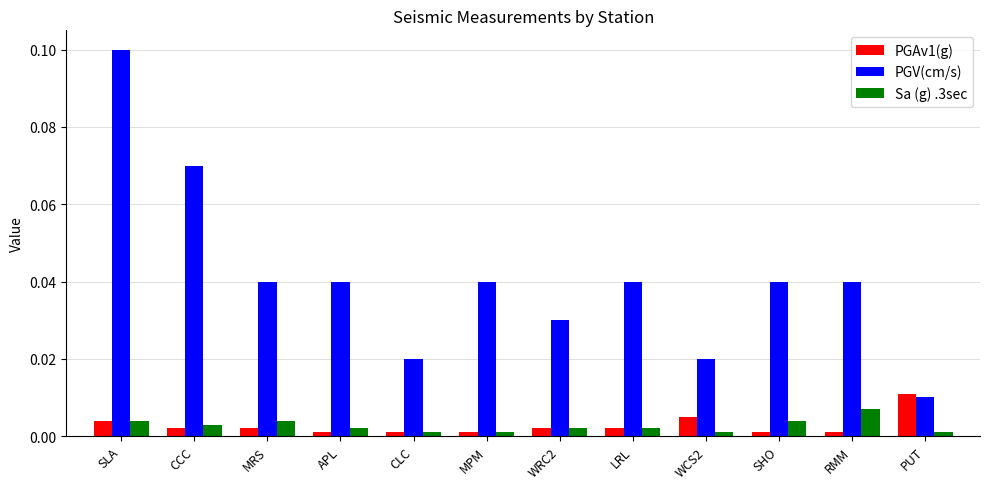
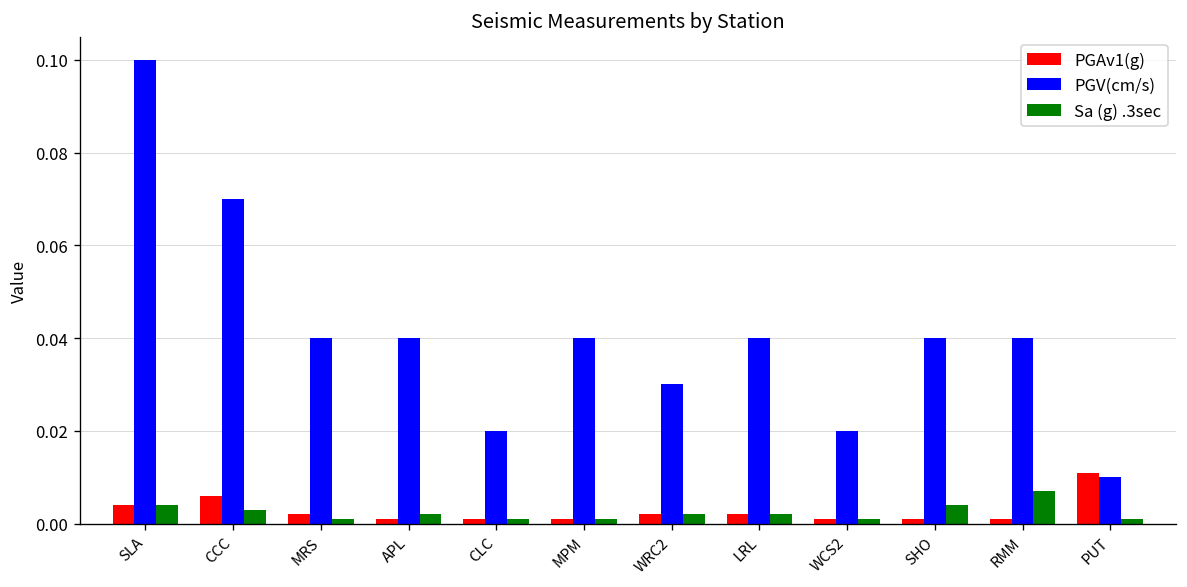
  {
    "PGAv1(g)": {
      "SLA": 0.004,
-     "CCC": 0.002,
+     "CCC": 0.006,
      "MRS": 0.002,
      "APL": 0.001,
      "CLC": 0.001,
      "MPM": 0.001,
      "WRC2": 0.002,
      "LRL": 0.002,
-     "WCS2": 0.005,
+     "WCS2": 0.001,
      "SHO": 0.001,
      "RMM": 0.001,
      "PUT": 0.011
    },
    "PGV(cm/s)": {
      "SLA": 0.100,
      "CCC": 0.070,
      "MRS": 0.040,
      "APL": 0.040,
      "CLC": 0.020,
      "MPM": 0.040,
      "WRC2": 0.030,
      "LRL": 0.040,
      "WCS2": 0.020,
      "SHO": 0.040,
      "RMM": 0.040,
      "PUT": 0.010
    },
    "Sa (g) .3sec": {
      "SLA": 0.004,
      "CCC": 0.003,
-     "MRS": 0.004,
+     "MRS": 0.001,
      "APL": 0.002,
      "CLC": 0.001,
      "MPM": 0.001,
      "WRC2": 0.002,
      "LRL": 0.002,
      "WCS2": 0.001,
      "SHO": 0.004,
      "RMM": 0.007,
      "PUT": 0.001
    }
  }
